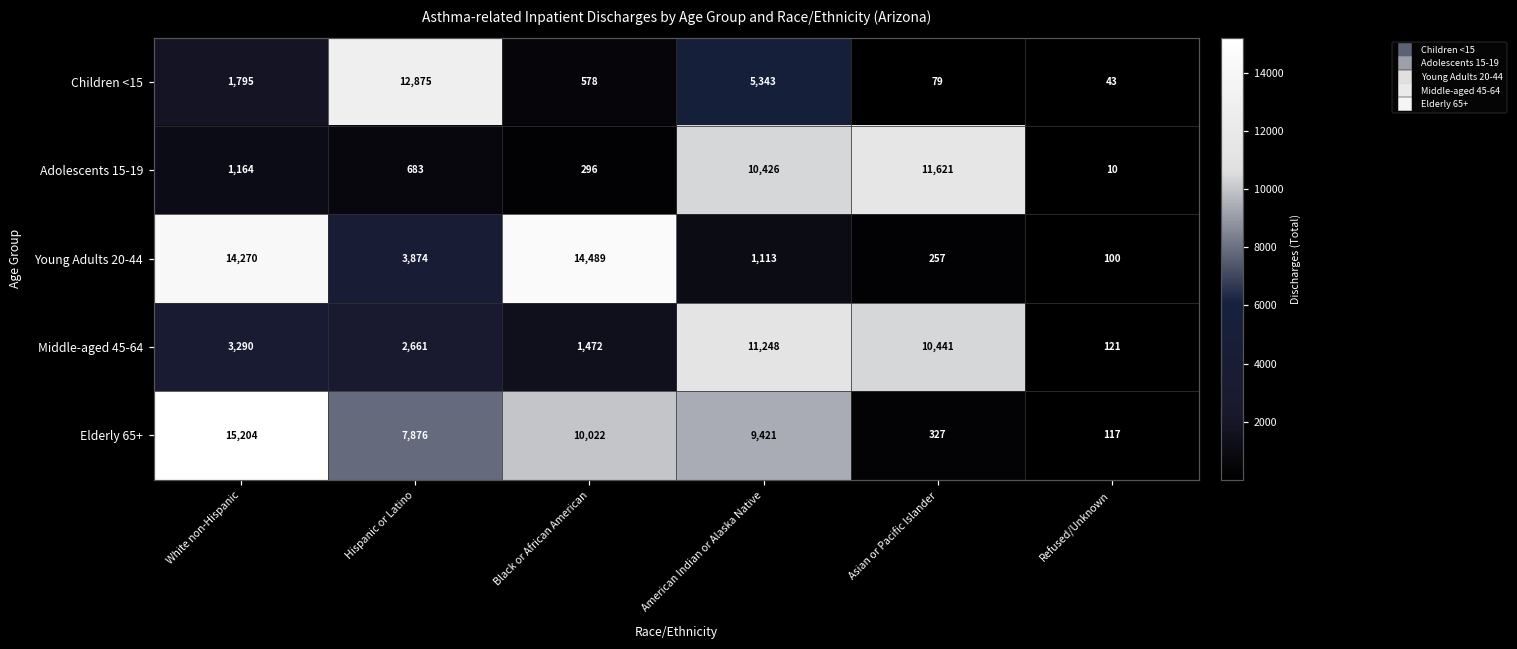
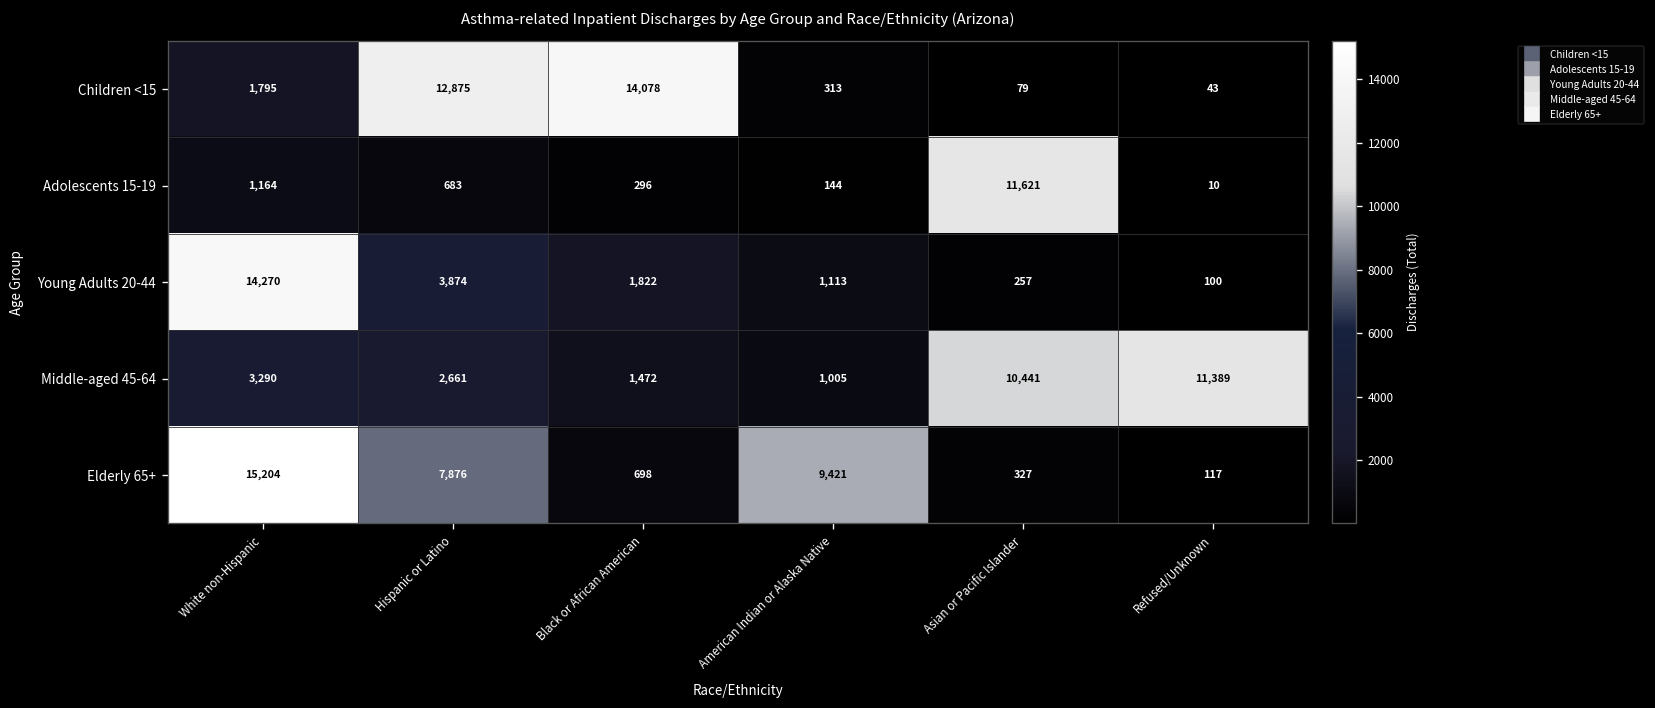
  {
    "Children <15": {
      "White non-Hispanic": "1,795",
      "Hispanic or Latino": "12,875",
-     "Black or African American": "578",
-     "American Indian or Alaska Native": "5,343",
+     "Black or African American": "14,078",
+     "American Indian or Alaska Native": "313",
      "Asian or Pacific Islander": "79",
      "Refused/Unknown": "43"
    },
    "Adolescents 15-19": {
      "White non-Hispanic": "1,164",
      "Hispanic or Latino": "683",
      "Black or African American": "296",
-     "American Indian or Alaska Native": "10,426",
+     "American Indian or Alaska Native": "144",
      "Asian or Pacific Islander": "11,621",
      "Refused/Unknown": "10"
    },
    "Young Adults 20-44": {
      "White non-Hispanic": "14,270",
      "Hispanic or Latino": "3,874",
-     "Black or African American": "14,489",
+     "Black or African American": "1,822",
      "American Indian or Alaska Native": "1,113",
      "Asian or Pacific Islander": "257",
      "Refused/Unknown": "100"
    },
    "Middle-aged 45-64": {
      "White non-Hispanic": "3,290",
      "Hispanic or Latino": "2,661",
      "Black or African American": "1,472",
-     "American Indian or Alaska Native": "11,248",
+     "American Indian or Alaska Native": "1,005",
      "Asian or Pacific Islander": "10,441",
-     "Refused/Unknown": "121"
+     "Refused/Unknown": "11,389"
    },
    "Elderly 65+": {
      "White non-Hispanic": "15,204",
      "Hispanic or Latino": "7,876",
-     "Black or African American": "10,022",
+     "Black or African American": "698",
      "American Indian or Alaska Native": "9,421",
      "Asian or Pacific Islander": "327",
      "Refused/Unknown": "117"
    }
  }
